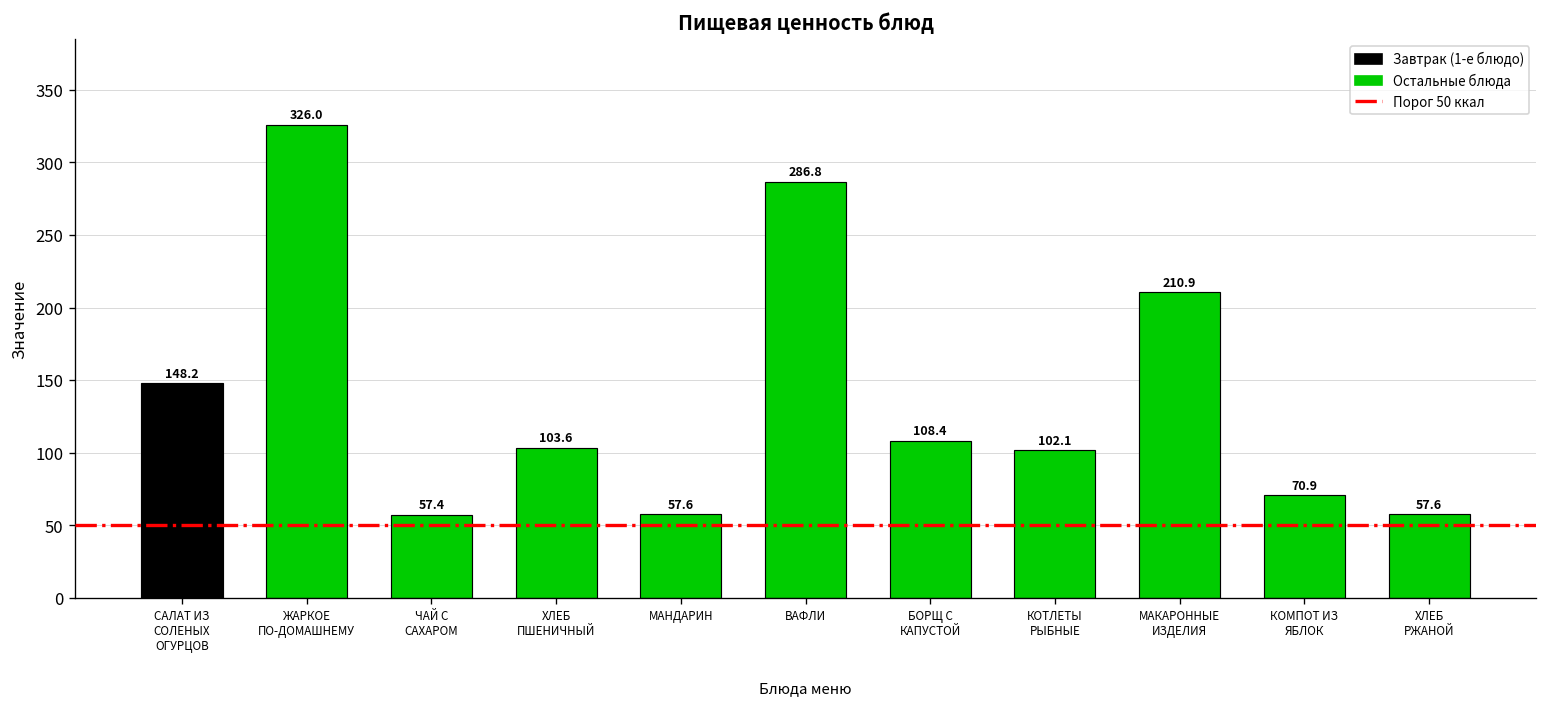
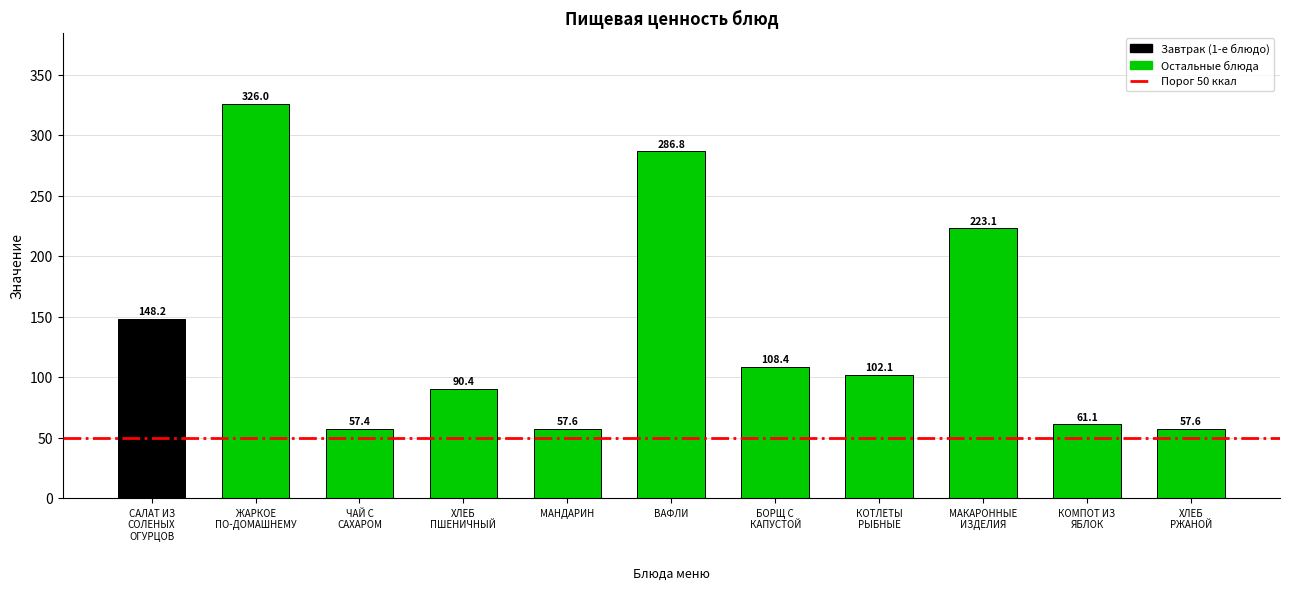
  {
    "САЛАТ ИЗ СОЛЕНЫХ ОГУРЦОВ": 148.2,
    "ЖАРКОЕ ПО-ДОМАШНЕМУ": 326.0,
    "ЧАЙ С САХАРОМ": 57.4,
-   "ХЛЕБ ПШЕНИЧНЫЙ": 103.6,
+   "ХЛЕБ ПШЕНИЧНЫЙ": 90.4,
    "МАНДАРИН": 57.6,
    "ВАФЛИ": 286.8,
    "БОРЩ С КАПУСТОЙ": 108.4,
    "КОТЛЕТЫ РЫБНЫЕ": 102.1,
-   "МАКАРОННЫЕ ИЗДЕЛИЯ": 210.9,
-   "КОМПОТ ИЗ ЯБЛОК": 70.9,
+   "МАКАРОННЫЕ ИЗДЕЛИЯ": 223.1,
+   "КОМПОТ ИЗ ЯБЛОК": 61.1,
    "ХЛЕБ РЖАНОЙ": 57.6
  }
